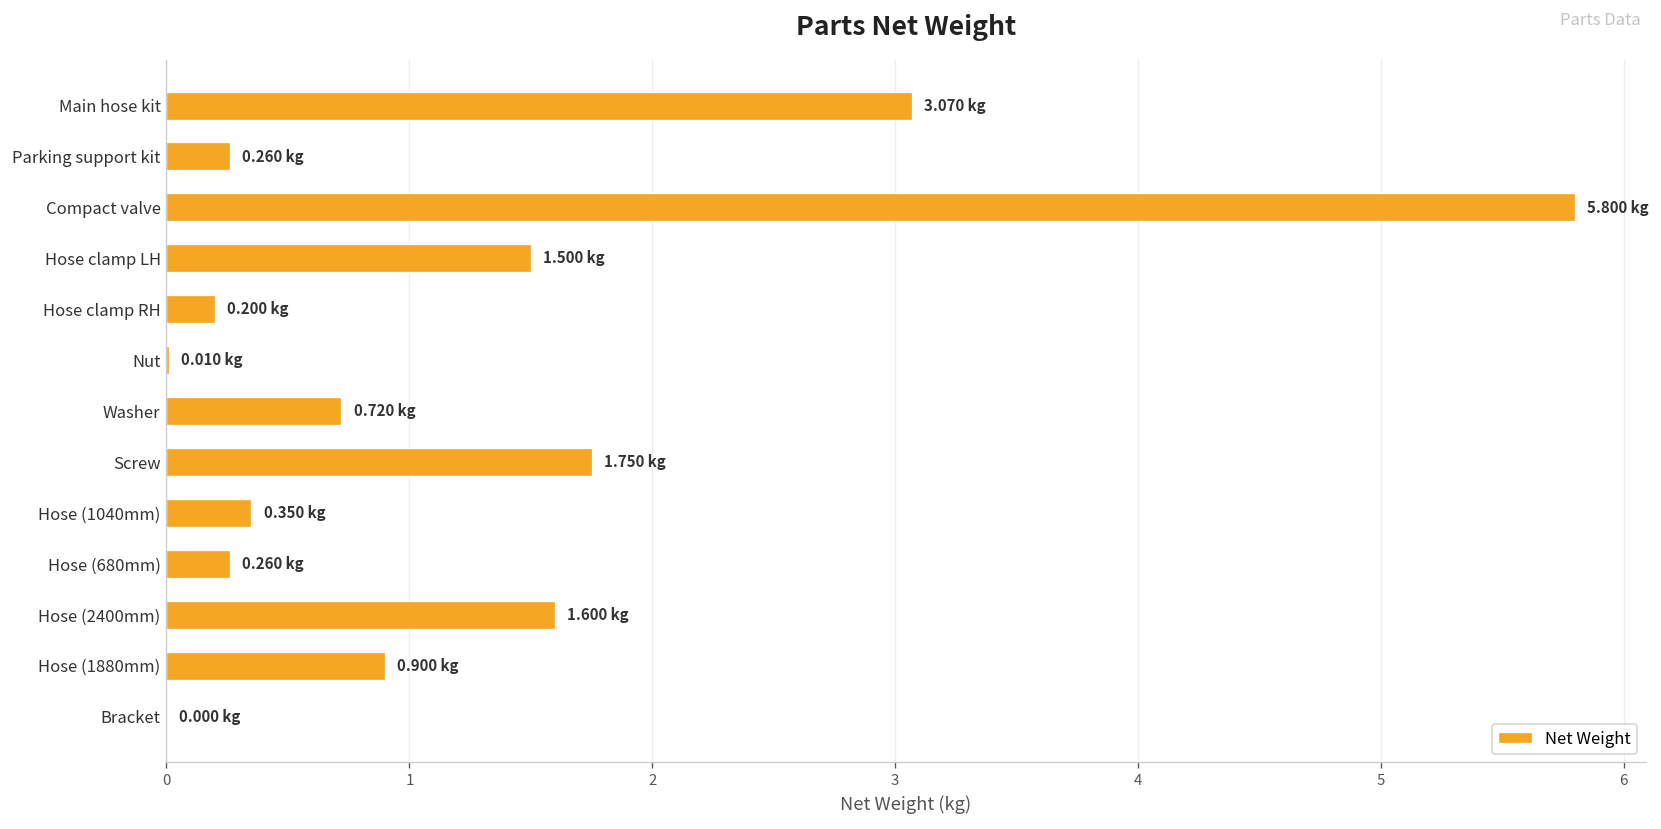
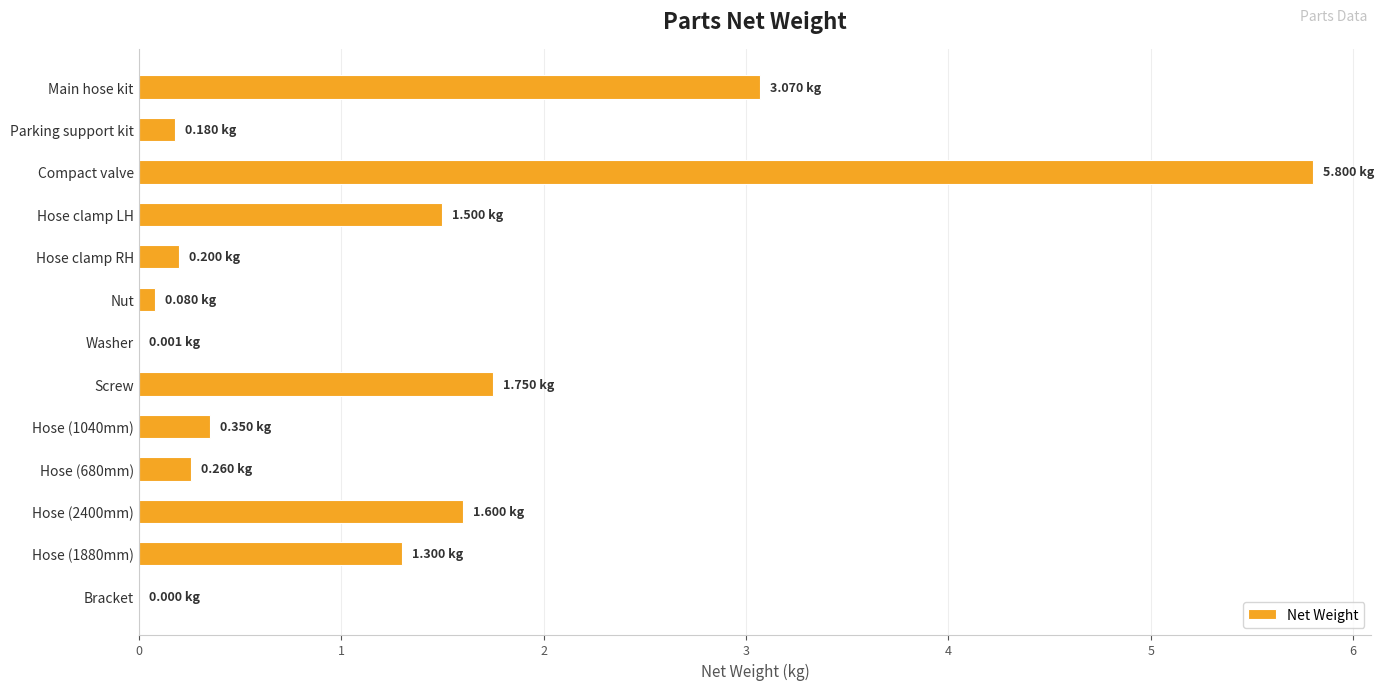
  {
    "Main hose kit": 3.070,
-   "Parking support kit": 0.260,
+   "Parking support kit": 0.180,
    "Compact valve": 5.800,
    "Hose clamp LH": 1.500,
    "Hose clamp RH": 0.200,
-   "Nut": 0.010,
-   "Washer": 0.720,
+   "Nut": 0.080,
+   "Washer": 0.001,
    "Screw": 1.750,
    "Hose (1040mm)": 0.350,
    "Hose (680mm)": 0.260,
    "Hose (2400mm)": 1.600,
-   "Hose (1880mm)": 0.900,
+   "Hose (1880mm)": 1.300,
    "Bracket": 0.000
  }
